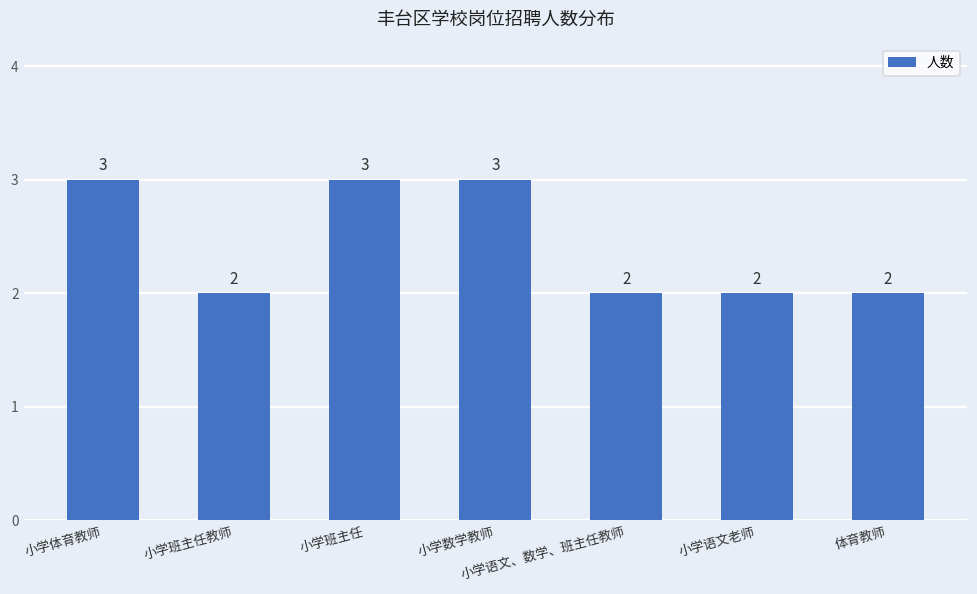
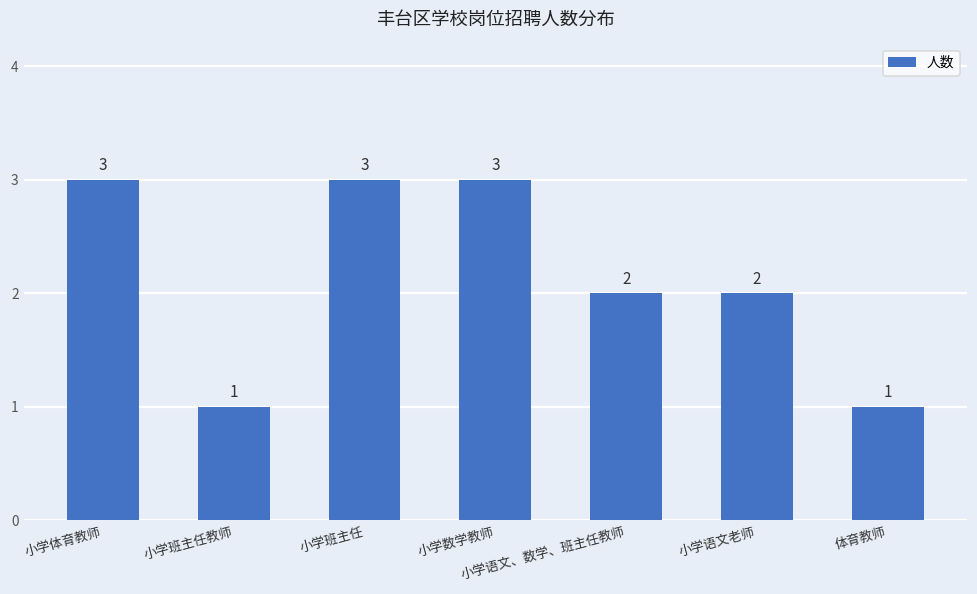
  {
    "小学体育教师": 3,
-   "小学班主任教师": 2,
+   "小学班主任教师": 1,
    "小学班主任": 3,
    "小学数学教师": 3,
    "小学语文、数学、班主任教师": 2,
    "小学语文老师": 2,
-   "体育教师": 2
+   "体育教师": 1
  }
